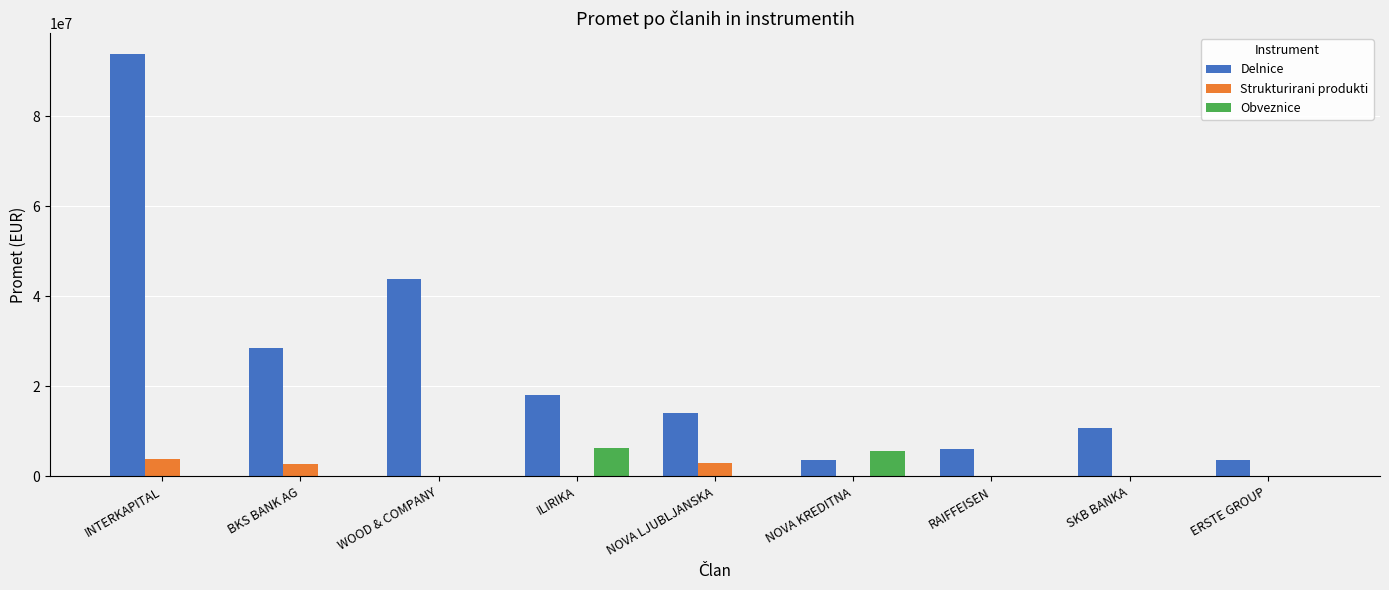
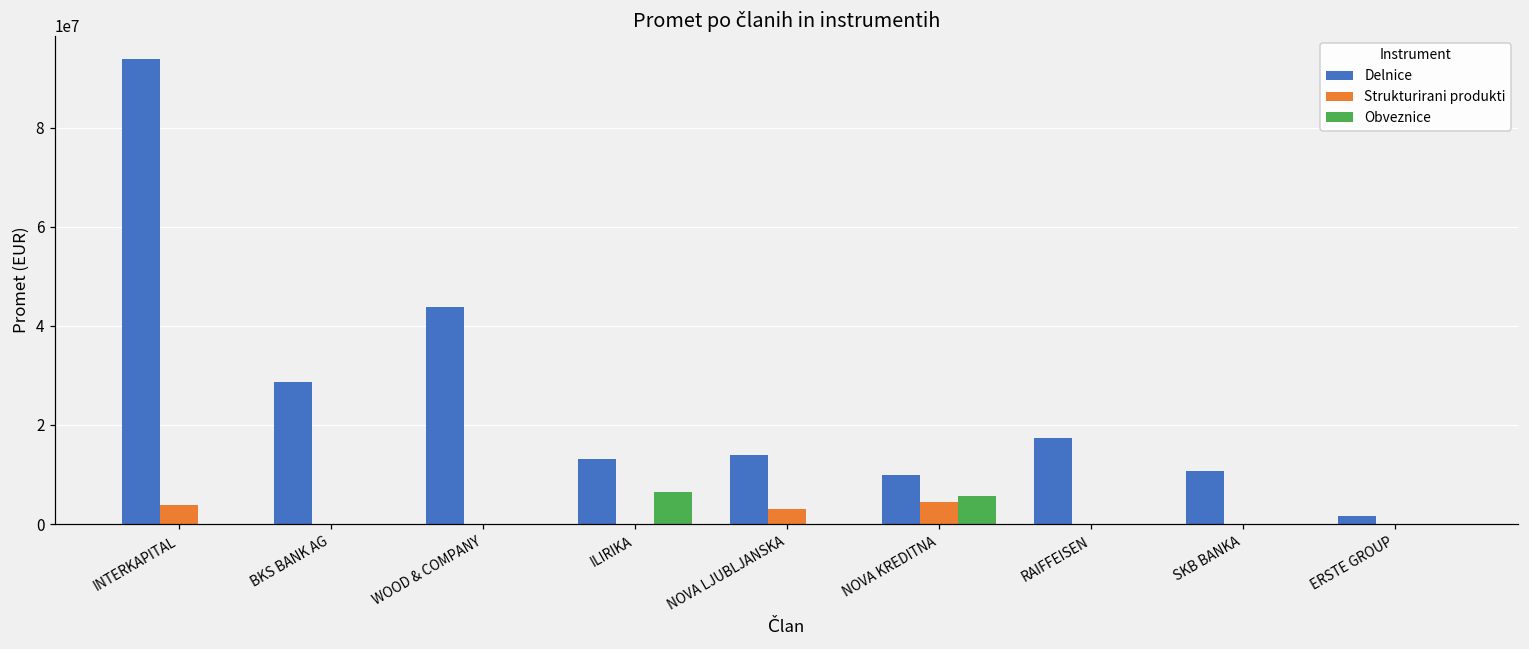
  {
    "Delnice": {
      "INTERKAPITAL": 94000000,
      "BKS BANK AG": 29000000,
      "WOOD & COMPANY": 44000000,
-     "ILIRIKA": 18000000,
+     "ILIRIKA": 13000000,
      "NOVA LJUBLJANSKA": 14000000,
-     "NOVA KREDITNA": 4000000,
-     "RAIFFEISEN": 6000000,
+     "NOVA KREDITNA": 10000000,
+     "RAIFFEISEN": 17000000,
      "SKB BANKA": 11000000,
-     "ERSTE GROUP": 4000000
+     "ERSTE GROUP": 2000000
    },
    "Strukturirani produkti": {
      "INTERKAPITAL": 4000000,
-     "BKS BANK AG": 3000000,
+     "BKS BANK AG": 0,
      "WOOD & COMPANY": 0,
      "NOVA LJUBLJANSKA": 3000000,
-     "NOVA KREDITNA": 0,
+     "NOVA KREDITNA": 5000000,
      "RAIFFEISEN": 0,
      "SKB BANKA": 0,
      "ERSTE GROUP": 0
    },
    "Obveznice": {
      "INTERKAPITAL": 0,
      "WOOD & COMPANY": 0,
      "ILIRIKA": 6000000,
      "NOVA KREDITNA": 6000000,
      "RAIFFEISEN": 0,
      "ERSTE GROUP": 0
    }
  }
